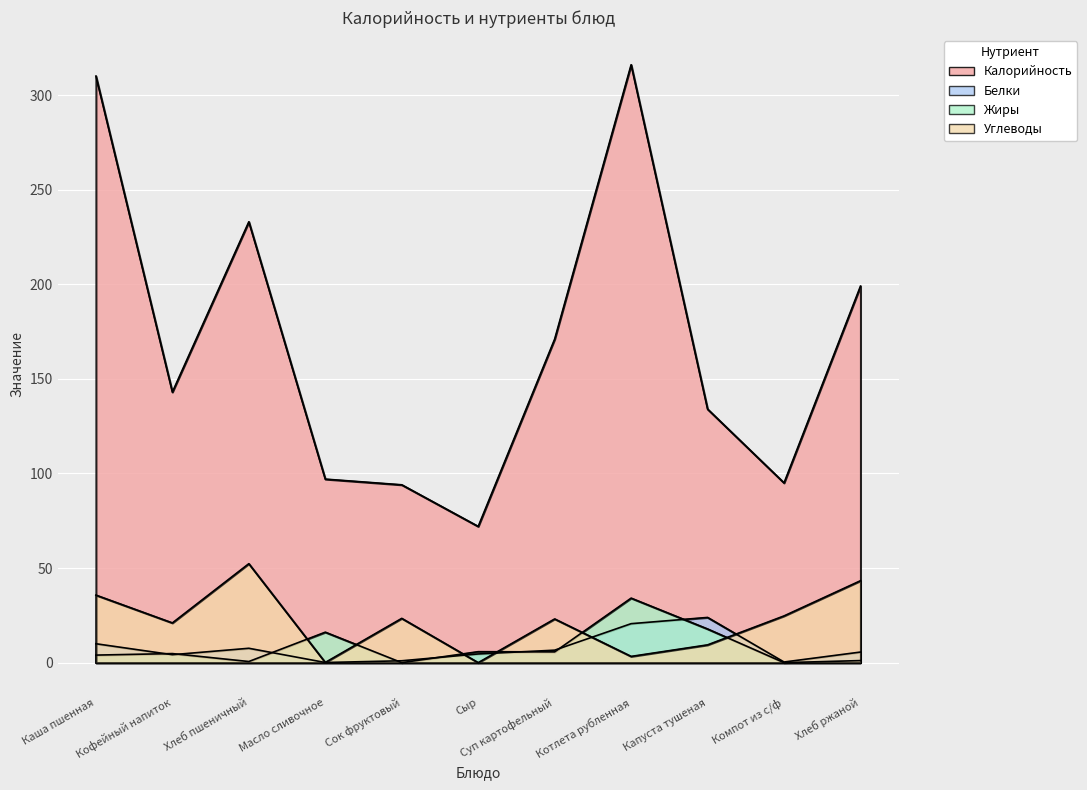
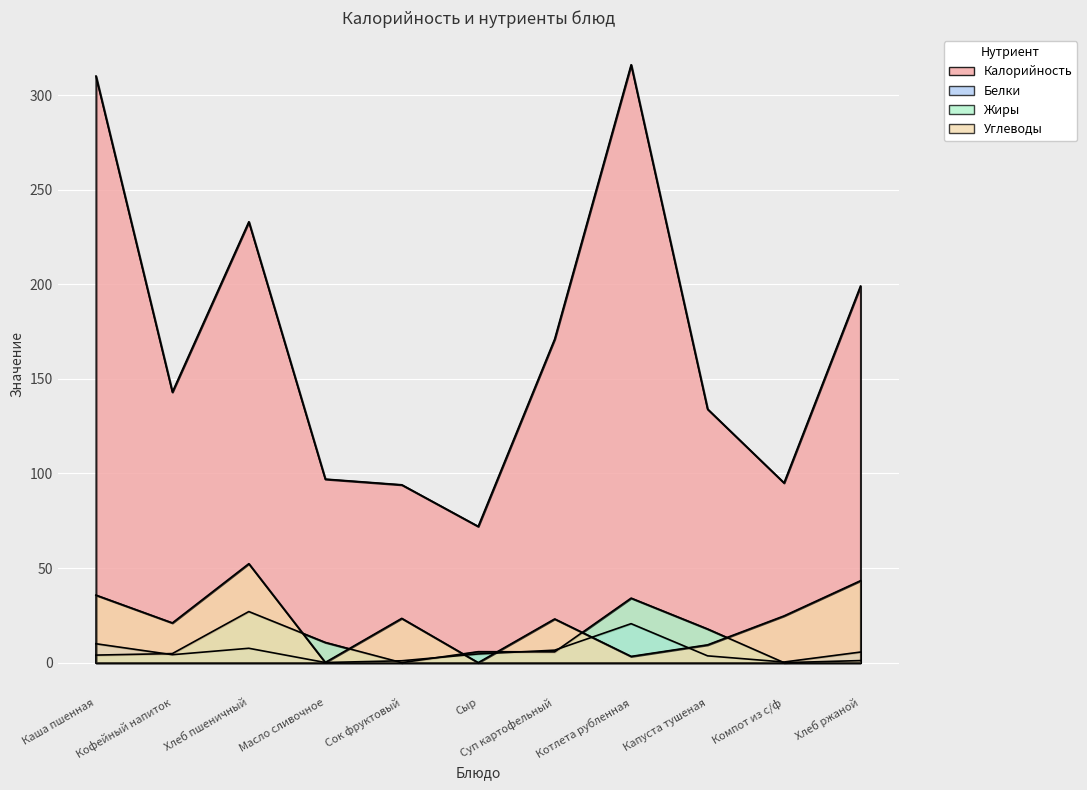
  {
    "Белки": {
      "Каша пшенная": 10,
      "Хлеб пшеничный": 8,
      "Котлета рубленная": 21,
-     "Капуста тушеная": 24,
+     "Капуста тушеная": 4,
      "Хлеб ржаной": 6
    },
    "Жиры": {
      "Каша пшенная": 4,
-     "Хлеб пшеничный": 1,
-     "Масло сливочное": 16,
+     "Хлеб пшеничный": 27,
+     "Масло сливочное": 11,
      "Котлета рубленная": 34,
      "Капуста тушеная": 18,
      "Хлеб ржаной": 1
    }
  }
